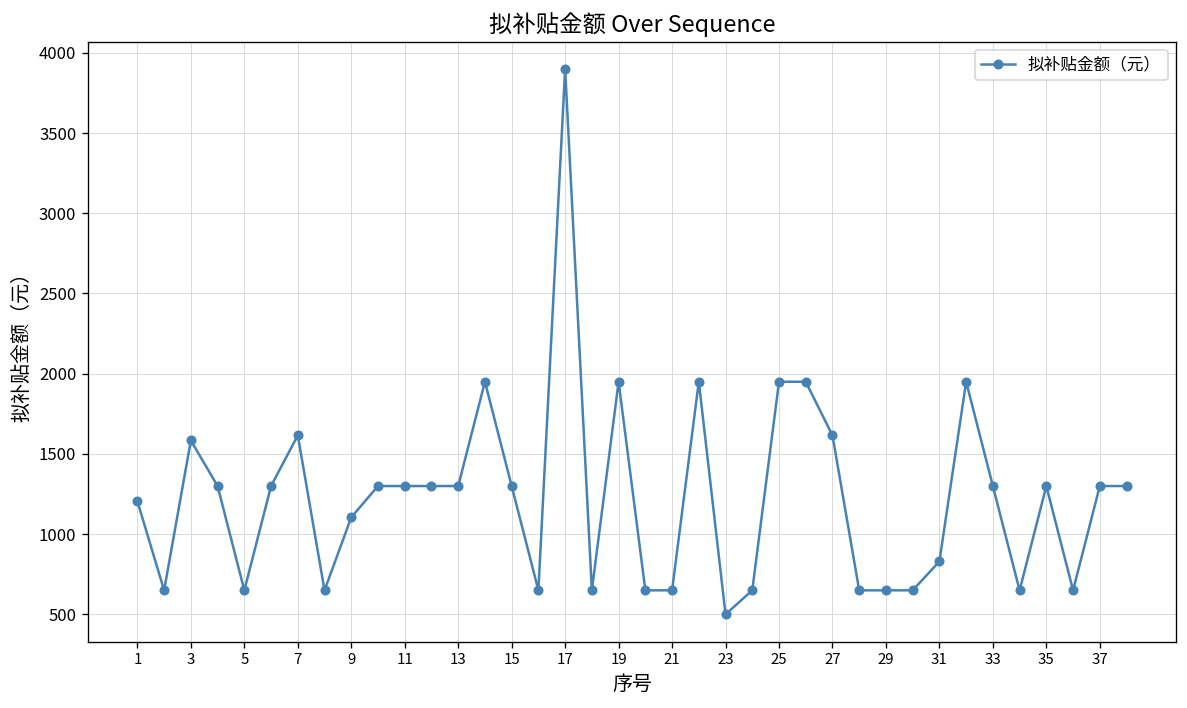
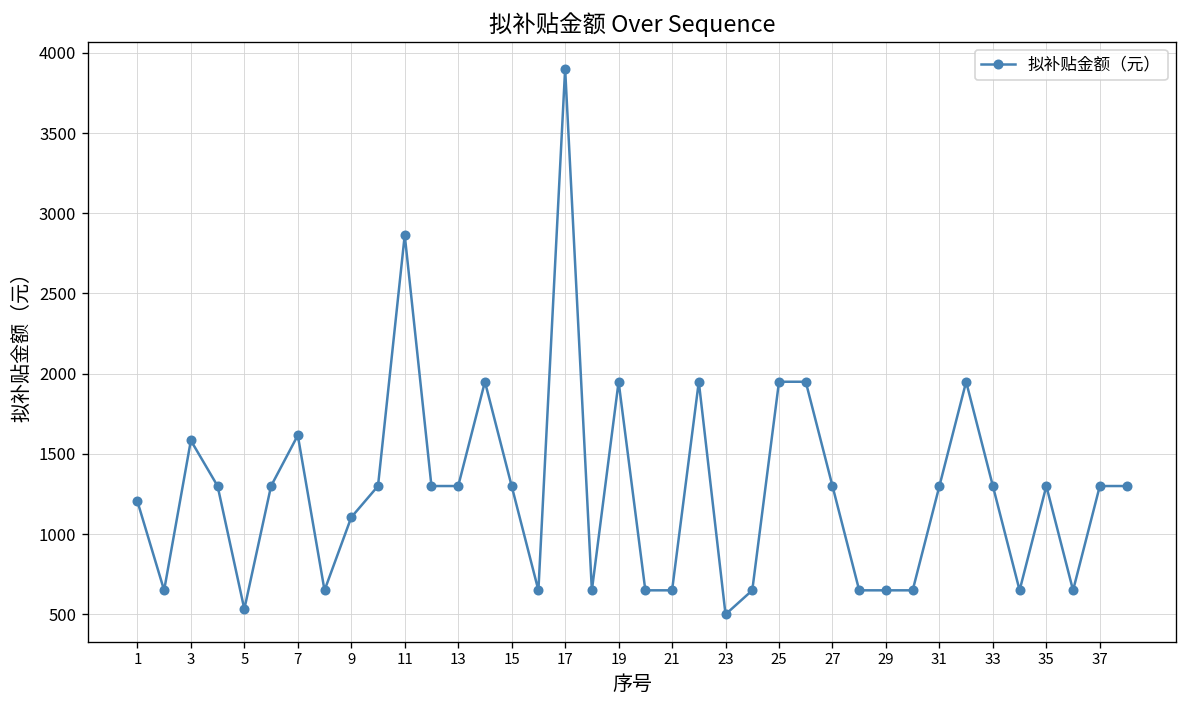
  {
    "1": 1210,
    "3": 1580,
-   "5": 650,
+   "5": 530,
    "7": 1620,
    "9": 1110,
-   "11": 1300,
+   "11": 2860,
    "13": 1300,
    "15": 1300,
    "17": 3900,
    "19": 1950,
    "21": 650,
    "23": 500,
    "25": 1950,
-   "27": 1620,
+   "27": 1300,
    "29": 650,
-   "31": 830,
+   "31": 1300,
    "33": 1300,
    "35": 1300,
    "37": 1300
  }
